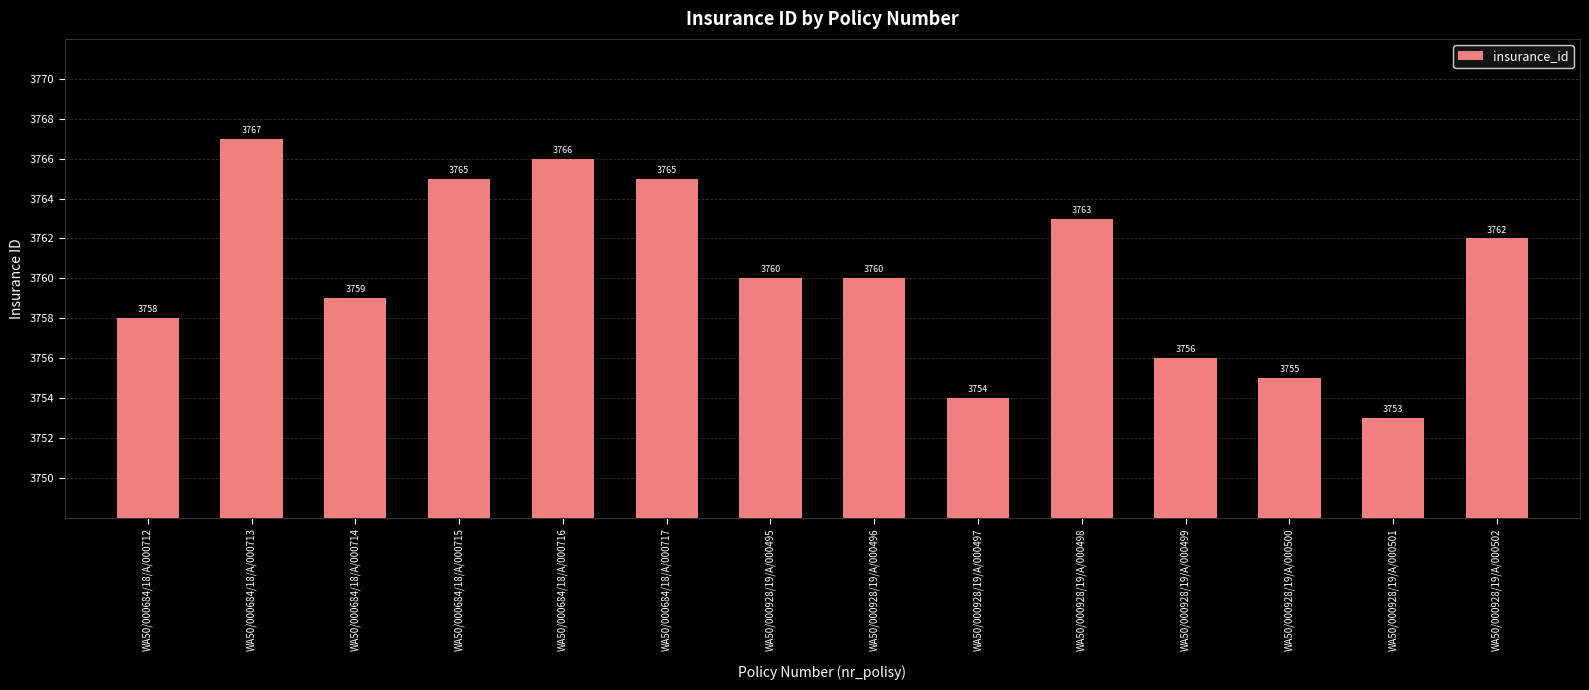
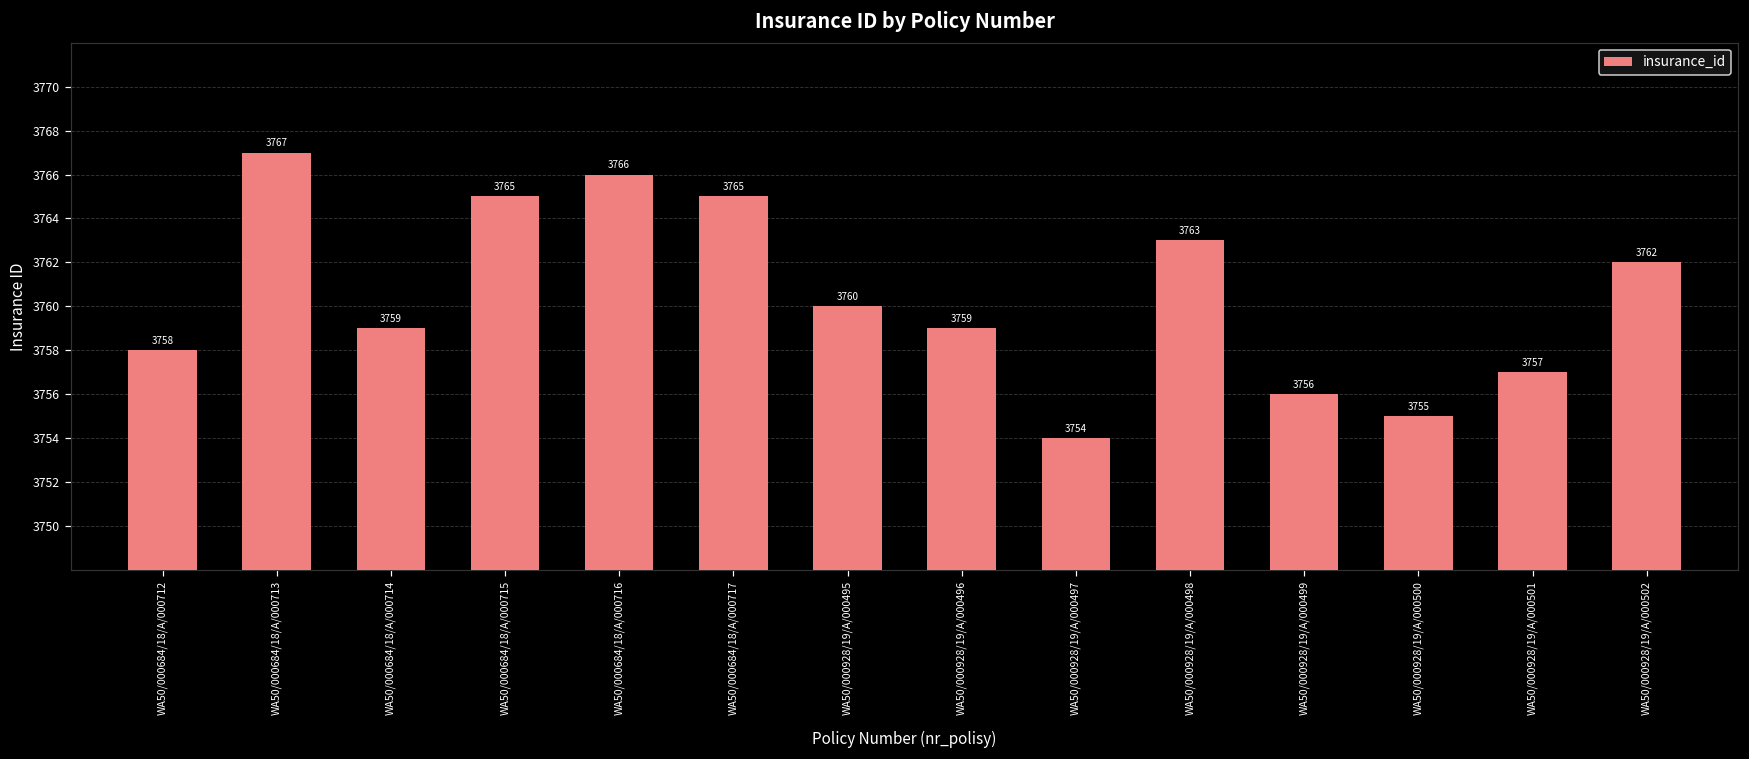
  {
    "WA50/000684/18/A/000712": 3758,
    "WA50/000684/18/A/000713": 3767,
    "WA50/000684/18/A/000714": 3759,
    "WA50/000684/18/A/000715": 3765,
    "WA50/000684/18/A/000716": 3766,
    "WA50/000684/18/A/000717": 3765,
    "WA50/000928/19/A/000495": 3760,
-   "WA50/000928/19/A/000496": 3760,
+   "WA50/000928/19/A/000496": 3759,
    "WA50/000928/19/A/000497": 3754,
    "WA50/000928/19/A/000498": 3763,
    "WA50/000928/19/A/000499": 3756,
    "WA50/000928/19/A/000500": 3755,
-   "WA50/000928/19/A/000501": 3753,
+   "WA50/000928/19/A/000501": 3757,
    "WA50/000928/19/A/000502": 3762
  }
